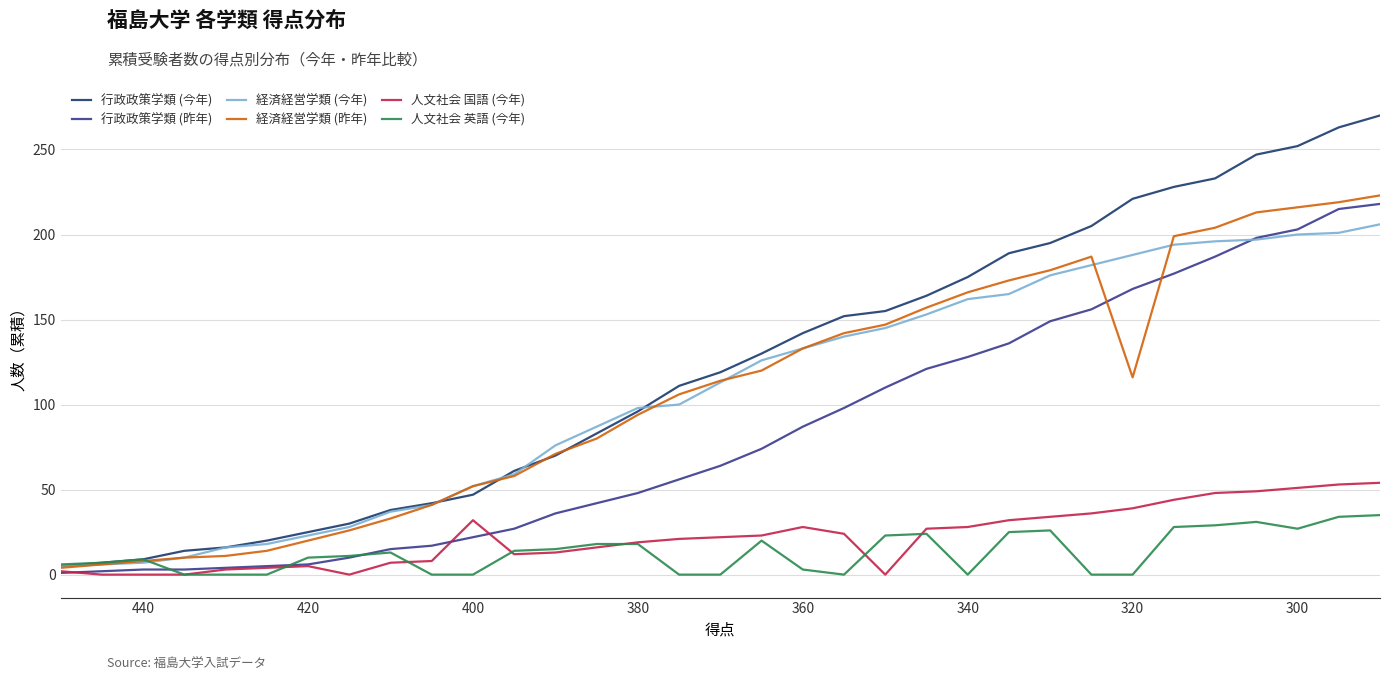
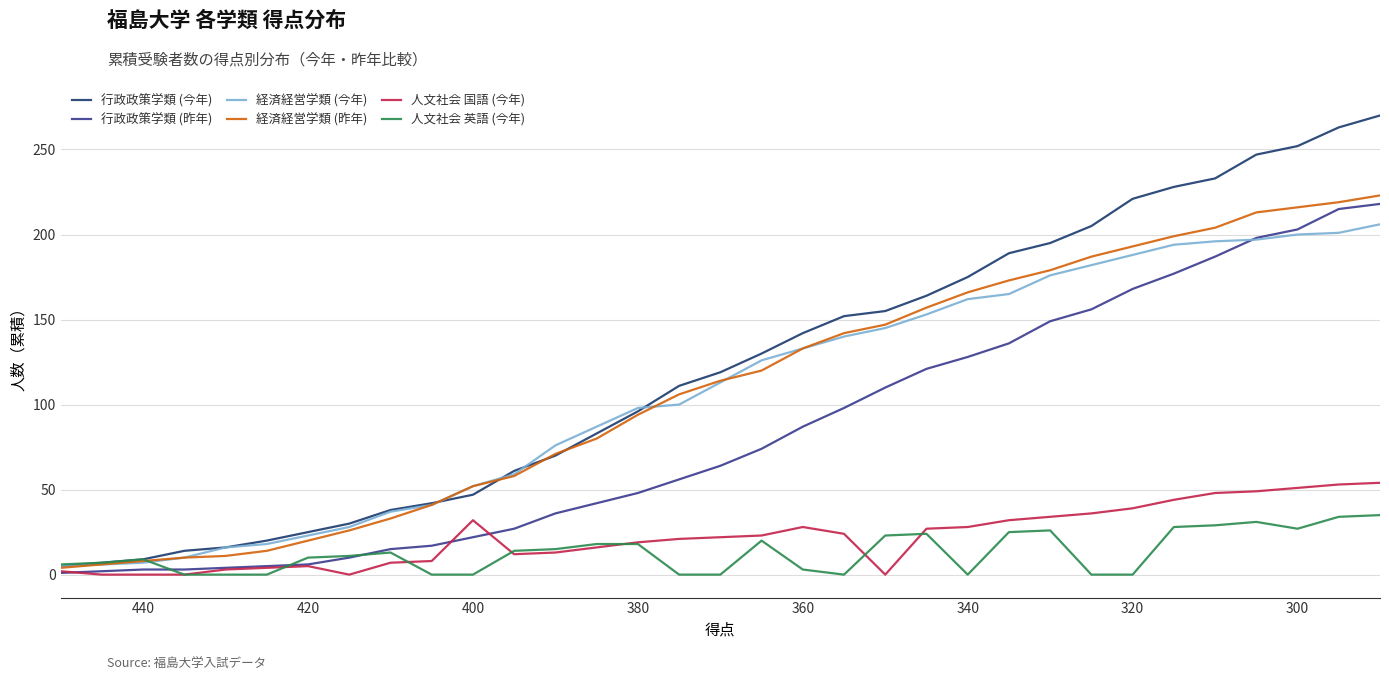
  {
    "経済経営学類 (今年)": {
      "420": 23,
      "380": 98,
      "340": 162,
      "320": 188,
      "300": 200
    },
    "経済経営学類 (昨年)": {
      "420": 20,
      "380": 94,
      "340": 166,
-     "320": 116,
+     "320": 193,
      "300": 216
    },
    "人文社会 国語 (今年)": {
      "440": 0,
      "400": 32,
      "360": 28,
      "340": 28,
      "320": 39,
      "300": 51
    },
    "人文社会 英語 (今年)": {
      "420": 10,
      "400": 0,
      "360": 3,
      "340": 0,
      "320": 0,
      "300": 27
    }
  }
